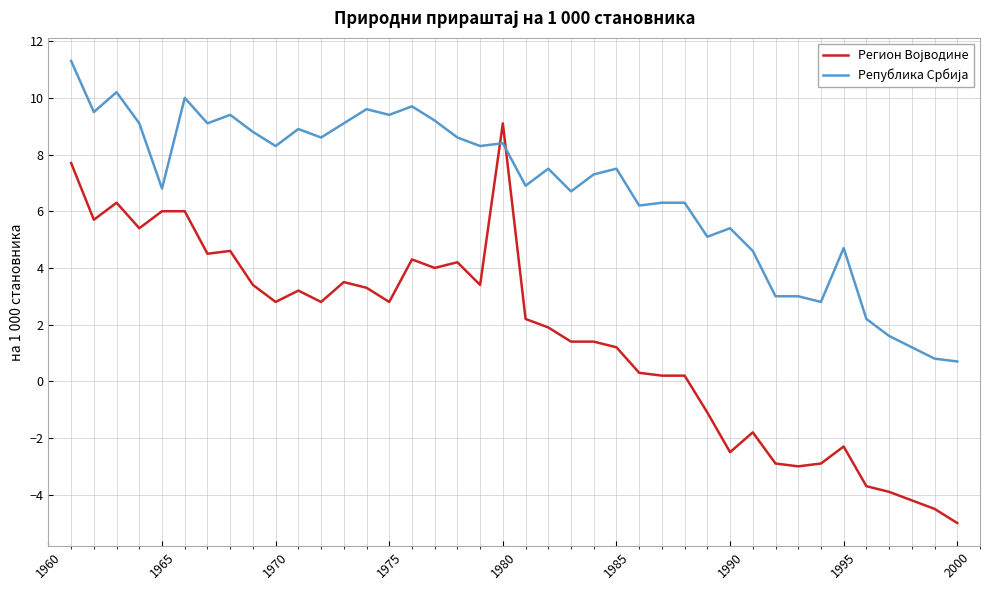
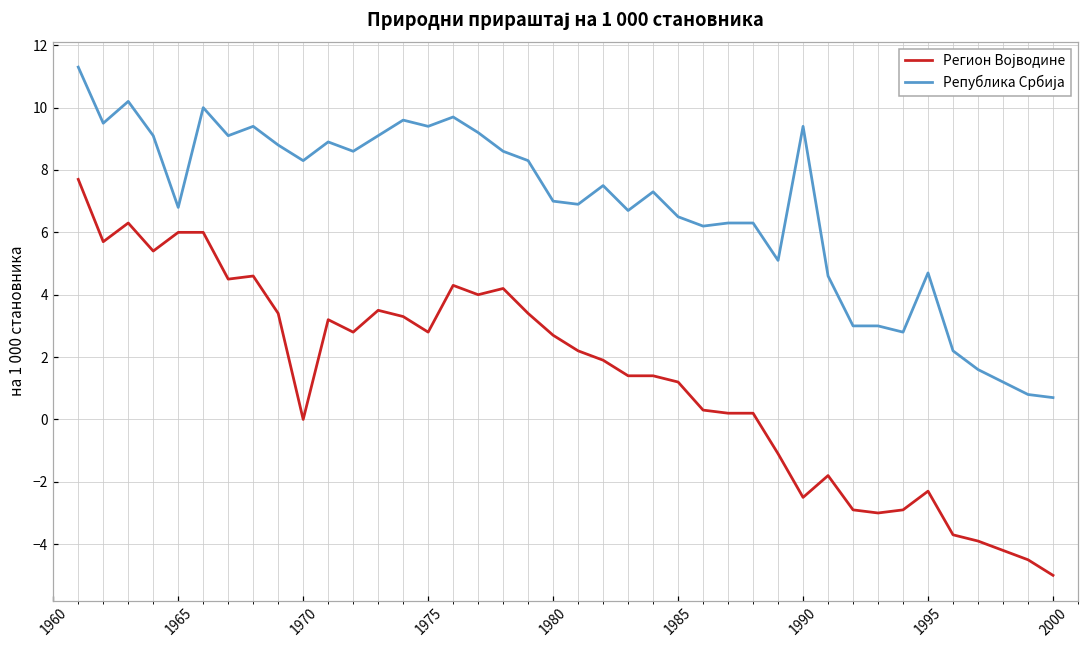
  {
    "Регион Војводине": {
      "1965": 6.0,
-     "1970": 2.8,
+     "1970": 0.0,
      "1975": 2.8,
-     "1980": 9.1,
+     "1980": 2.7,
      "1985": 1.2,
      "1990": -2.5,
      "1995": -2.3,
      "2000": -5.0
    },
    "Република Србија": {
      "1965": 6.8,
      "1970": 8.3,
      "1975": 9.4,
-     "1980": 8.4,
-     "1985": 7.5,
-     "1990": 5.4,
+     "1980": 7.0,
+     "1985": 6.5,
+     "1990": 9.4,
      "1995": 4.7,
      "2000": 0.7
    }
  }
